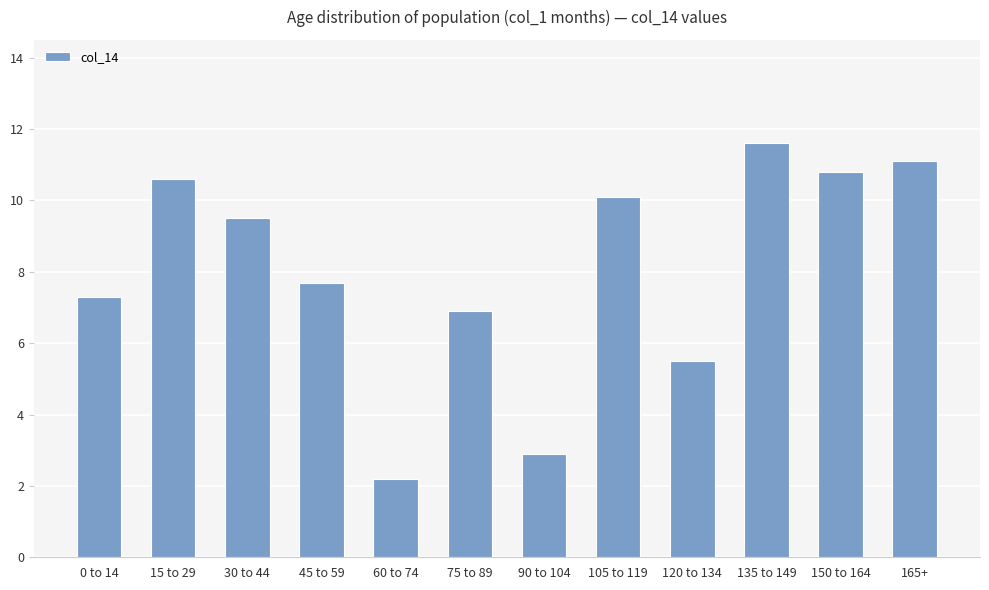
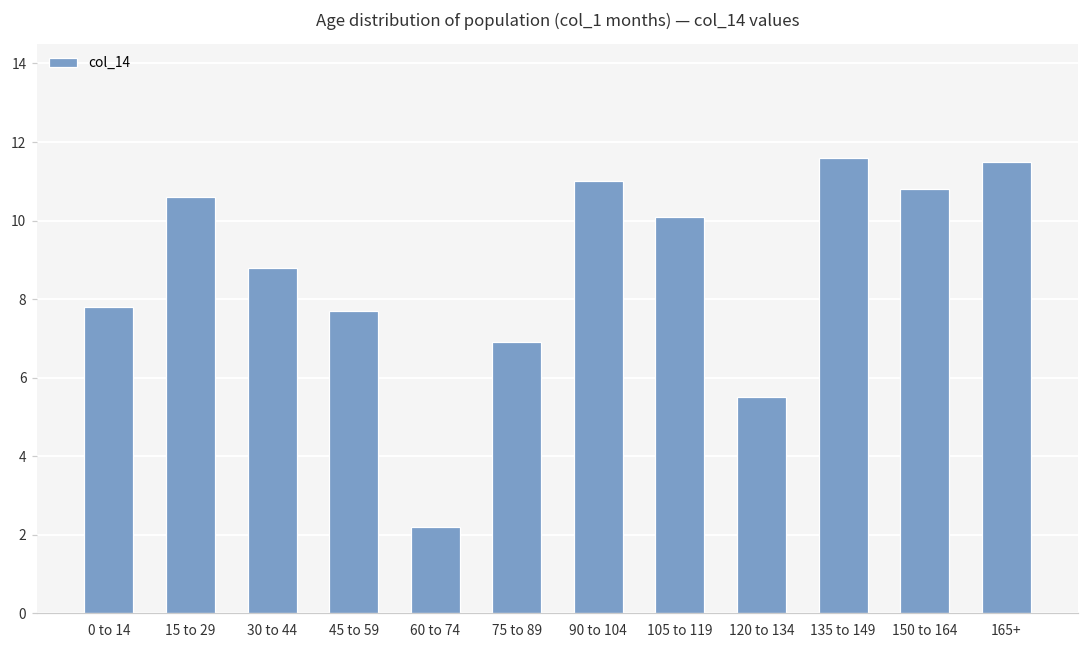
  {
-   "0 to 14": 7.3,
+   "0 to 14": 7.8,
    "15 to 29": 10.6,
-   "30 to 44": 9.5,
+   "30 to 44": 8.8,
    "45 to 59": 7.7,
    "60 to 74": 2.2,
    "75 to 89": 6.9,
-   "90 to 104": 2.9,
+   "90 to 104": 11.0,
    "105 to 119": 10.1,
    "120 to 134": 5.5,
    "135 to 149": 11.6,
    "150 to 164": 10.8,
-   "165+": 11.1
+   "165+": 11.5
  }
